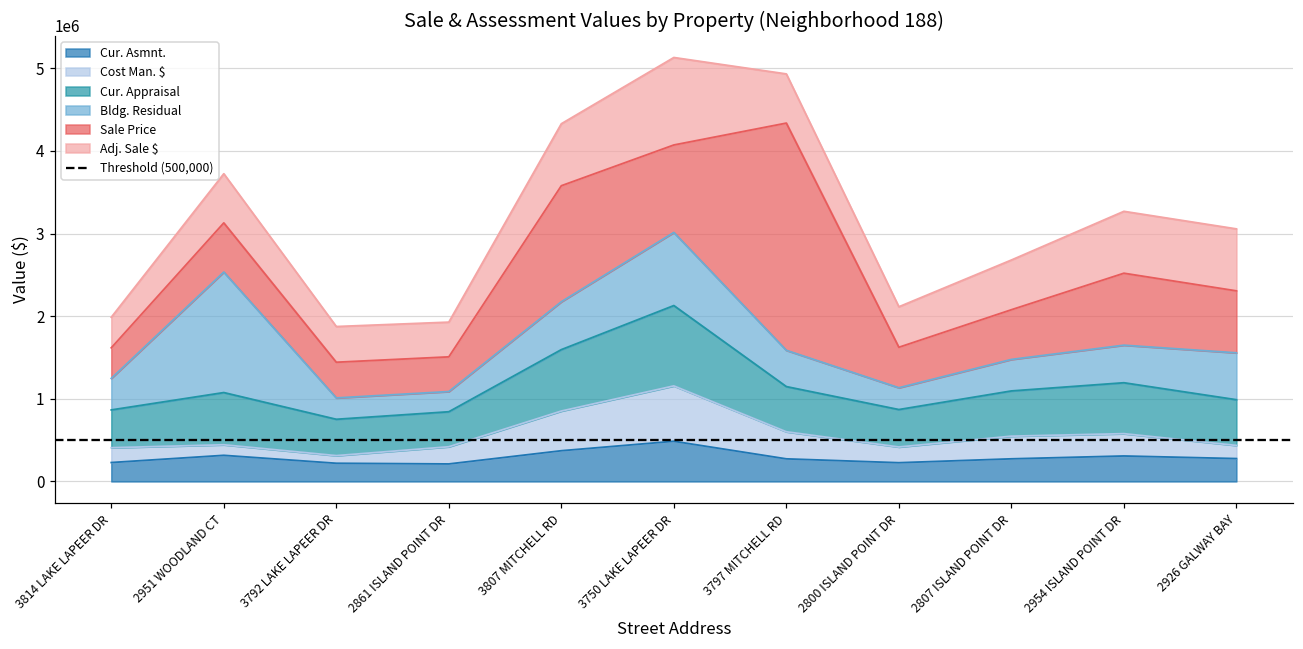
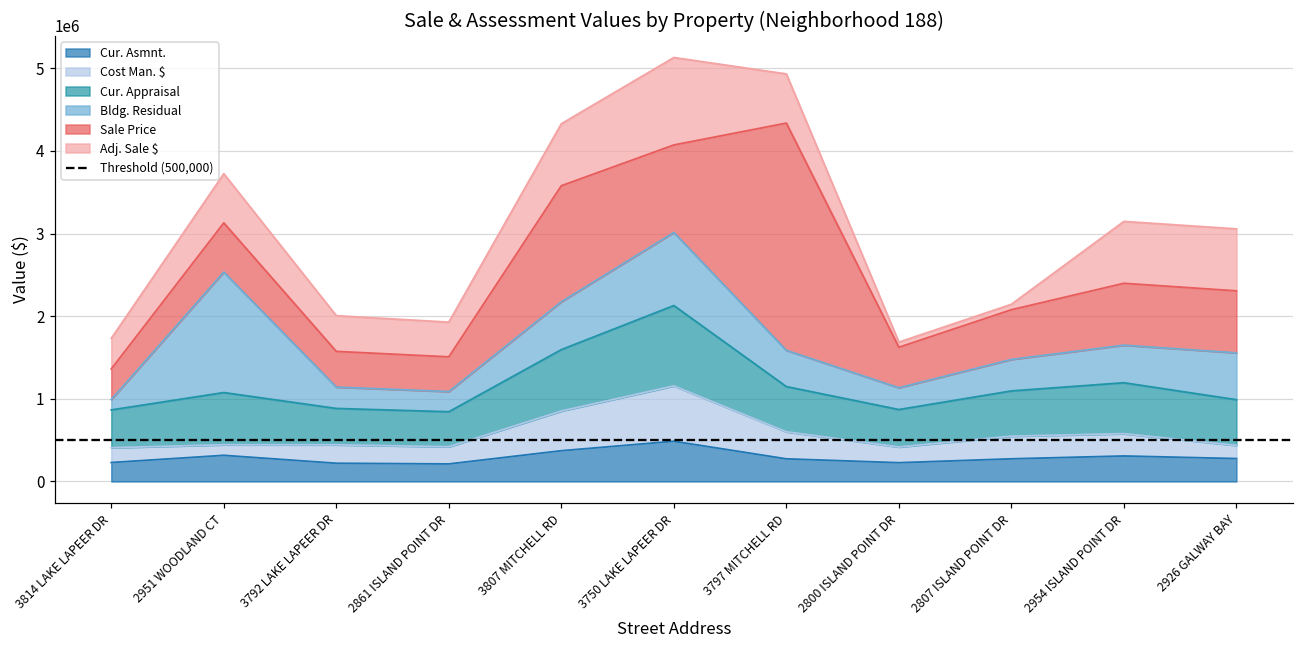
  {
    "Cost Man. $": {
      "3814 LAKE LAPEER DR": 200000,
      "2951 WOODLAND CT": 100000,
-     "3792 LAKE LAPEER DR": 100000,
+     "3792 LAKE LAPEER DR": 200000,
      "2861 ISLAND POINT DR": 200000,
      "3807 MITCHELL RD": 500000,
      "3750 LAKE LAPEER DR": 700000,
      "3797 MITCHELL RD": 300000,
      "2800 ISLAND POINT DR": 200000,
      "2807 ISLAND POINT DR": 300000,
      "2954 ISLAND POINT DR": 300000,
      "2926 GALWAY BAY": 200000
    },
    "Bldg. Residual": {
-     "3814 LAKE LAPEER DR": 400000,
+     "3814 LAKE LAPEER DR": 100000,
      "2951 WOODLAND CT": 1500000,
      "3792 LAKE LAPEER DR": 300000,
      "2861 ISLAND POINT DR": 200000,
      "3807 MITCHELL RD": 600000,
      "3750 LAKE LAPEER DR": 900000,
      "3797 MITCHELL RD": 400000,
      "2800 ISLAND POINT DR": 300000,
      "2807 ISLAND POINT DR": 400000,
      "2954 ISLAND POINT DR": 500000,
      "2926 GALWAY BAY": 600000
    },
    "Sale Price": {
      "3814 LAKE LAPEER DR": 400000,
      "2951 WOODLAND CT": 600000,
      "3792 LAKE LAPEER DR": 400000,
      "2861 ISLAND POINT DR": 400000,
      "3807 MITCHELL RD": 1400000,
      "3750 LAKE LAPEER DR": 1100000,
      "3797 MITCHELL RD": 2700000,
      "2800 ISLAND POINT DR": 500000,
      "2807 ISLAND POINT DR": 600000,
-     "2954 ISLAND POINT DR": 900000,
+     "2954 ISLAND POINT DR": 700000,
      "2926 GALWAY BAY": 800000
    },
    "Adj. Sale $": {
      "3814 LAKE LAPEER DR": 400000,
      "2951 WOODLAND CT": 600000,
      "3792 LAKE LAPEER DR": 400000,
      "2861 ISLAND POINT DR": 400000,
      "3807 MITCHELL RD": 800000,
      "3750 LAKE LAPEER DR": 1100000,
      "3797 MITCHELL RD": 600000,
-     "2800 ISLAND POINT DR": 500000,
-     "2807 ISLAND POINT DR": 600000,
+     "2800 ISLAND POINT DR": 100000,
+     "2807 ISLAND POINT DR": 100000,
      "2954 ISLAND POINT DR": 700000,
      "2926 GALWAY BAY": 800000
    }
  }
